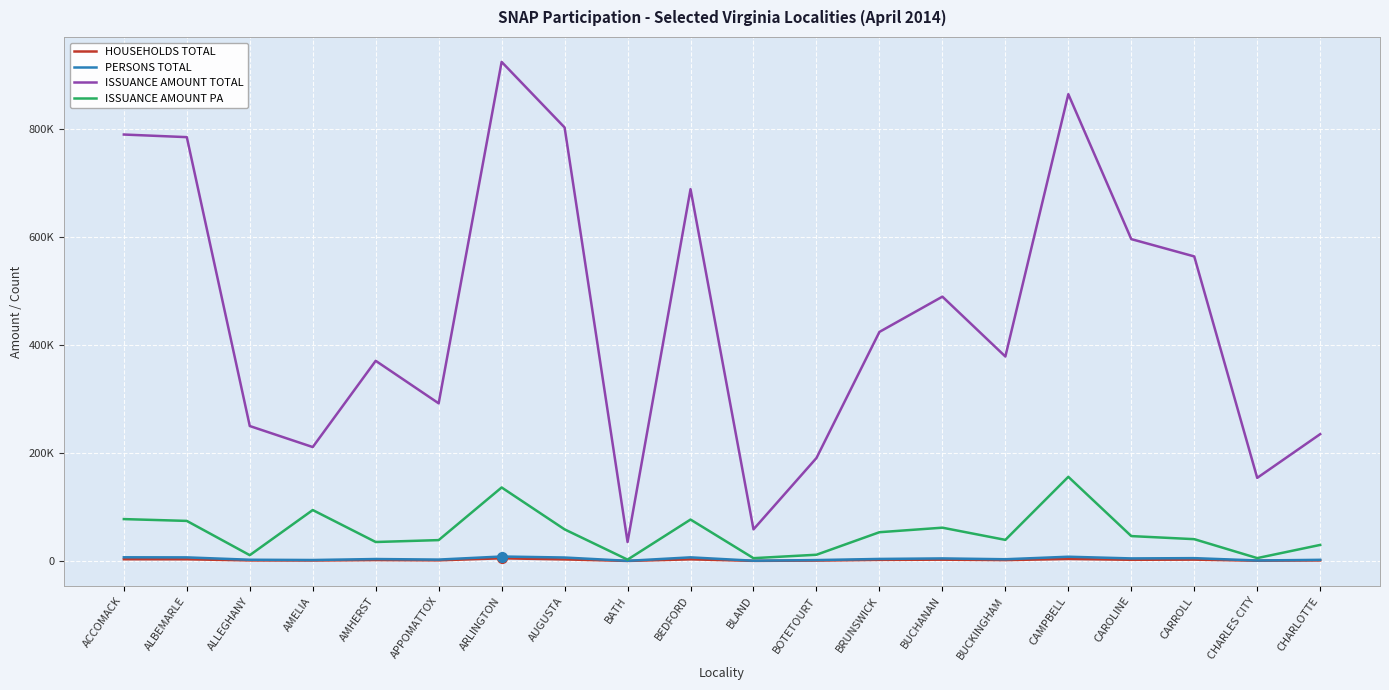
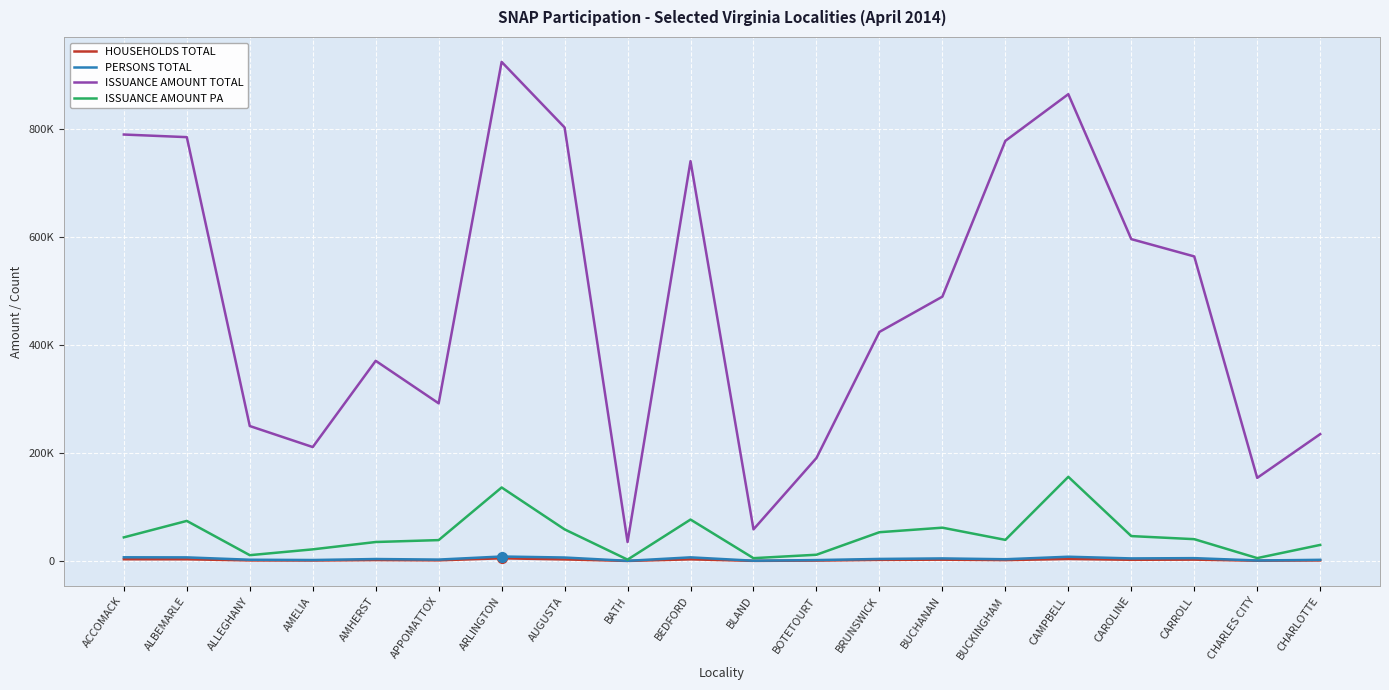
  {
    "ISSUANCE AMOUNT TOTAL": {
      "ACCOMACK": 790000,
      "ALBEMARLE": 780000,
      "ALLEGHANY": 250000,
      "AMELIA": 210000,
      "AMHERST": 370000,
      "APPOMATTOX": 290000,
      "ARLINGTON": 920000,
      "AUGUSTA": 800000,
      "BATH": 40000,
-     "BEDFORD": 690000,
+     "BEDFORD": 740000,
      "BLAND": 60000,
      "BOTETOURT": 190000,
      "BRUNSWICK": 420000,
      "BUCHANAN": 490000,
-     "BUCKINGHAM": 380000,
+     "BUCKINGHAM": 780000,
      "CAMPBELL": 860000,
      "CAROLINE": 600000,
      "CARROLL": 560000,
      "CHARLES CITY": 150000,
      "CHARLOTTE": 230000
    },
    "ISSUANCE AMOUNT PA": {
-     "ACCOMACK": 80000,
+     "ACCOMACK": 40000,
      "ALBEMARLE": 70000,
      "ALLEGHANY": 10000,
-     "AMELIA": 90000,
+     "AMELIA": 20000,
      "AMHERST": 40000,
      "APPOMATTOX": 40000,
      "ARLINGTON": 140000,
      "AUGUSTA": 60000,
      "BEDFORD": 80000,
      "BOTETOURT": 10000,
      "BRUNSWICK": 50000,
      "BUCHANAN": 60000,
      "BUCKINGHAM": 40000,
      "CAMPBELL": 160000,
      "CAROLINE": 50000,
      "CARROLL": 40000,
      "CHARLOTTE": 30000
    }
  }
